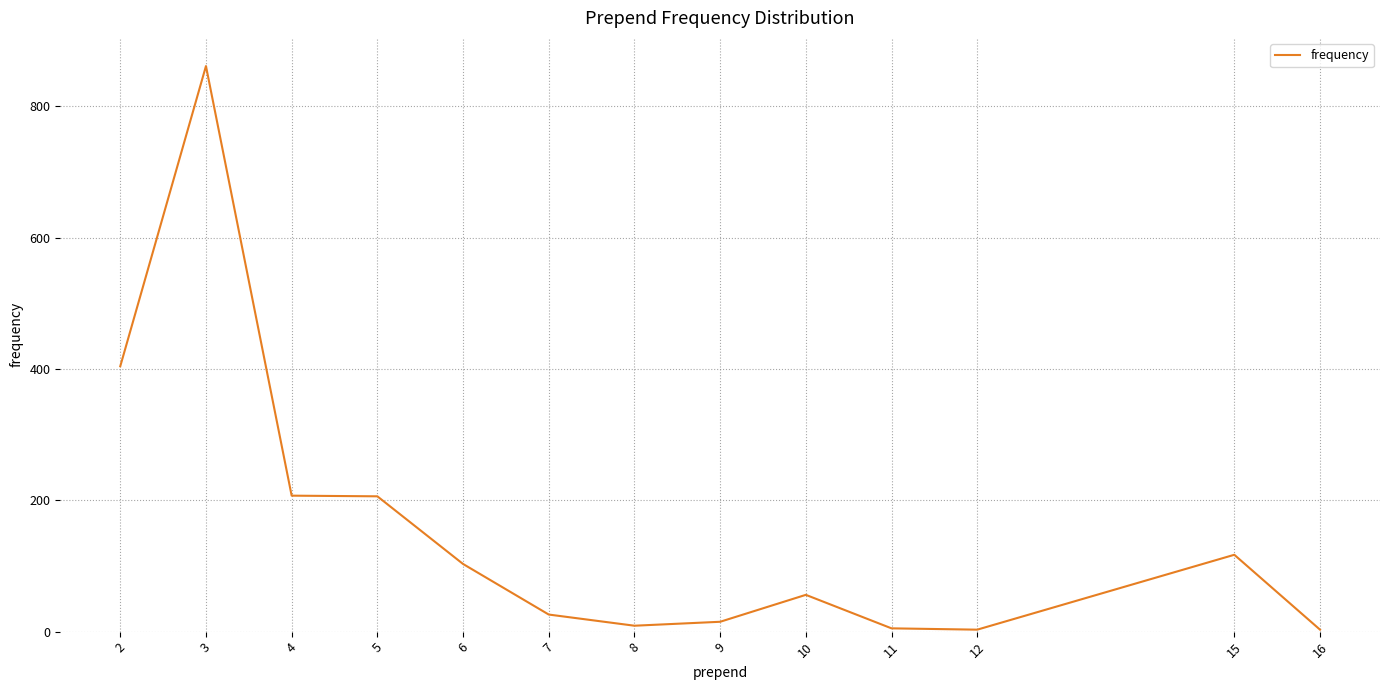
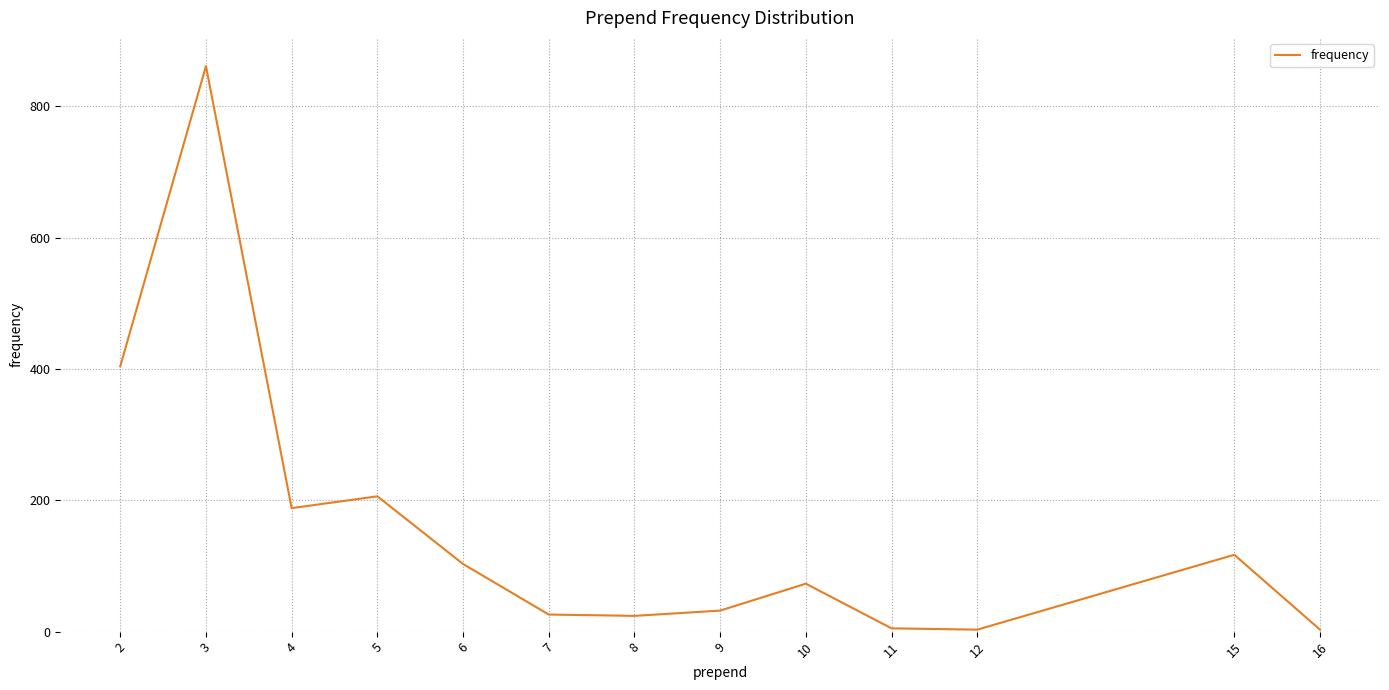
  {
    "2": 400,
    "3": 860,
-   "4": 210,
+   "4": 190,
    "5": 210,
    "6": 100,
    "7": 30,
-   "8": 10,
-   "9": 20,
-   "10": 60,
+   "8": 20,
+   "9": 30,
+   "10": 70,
    "11": 10,
    "12": 0,
    "15": 120,
    "16": 0
  }
